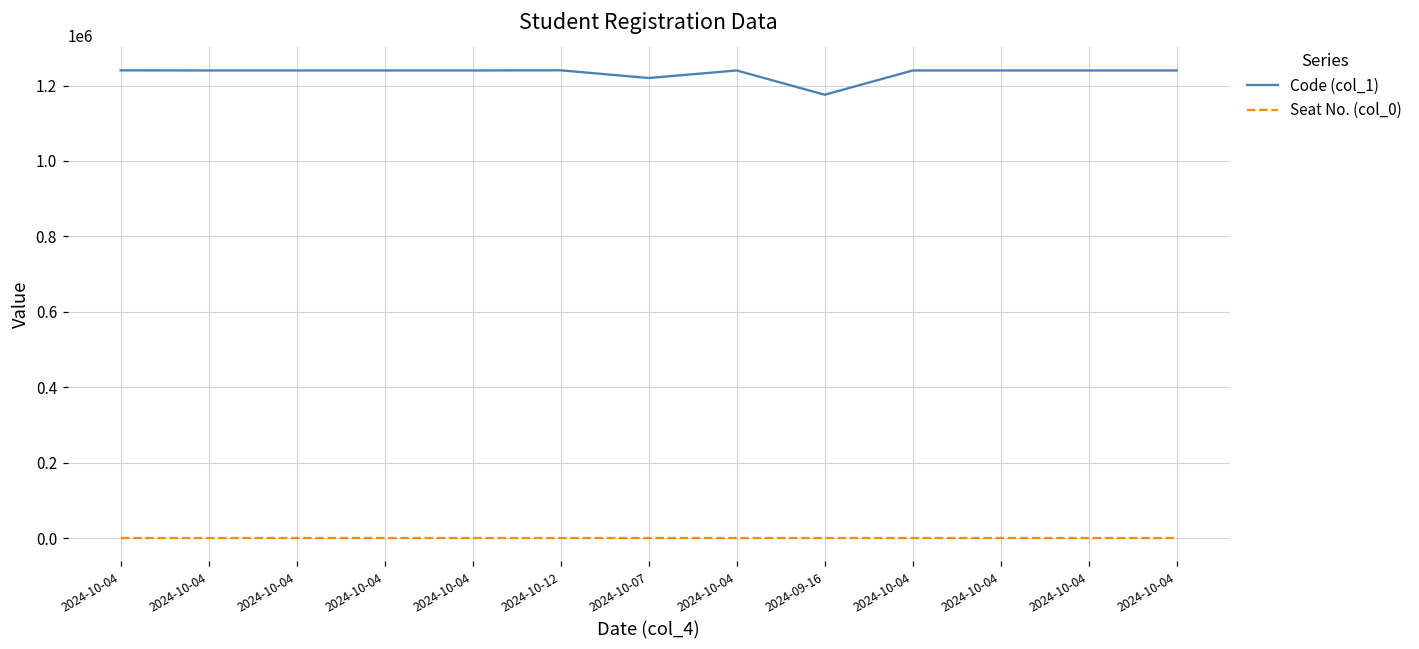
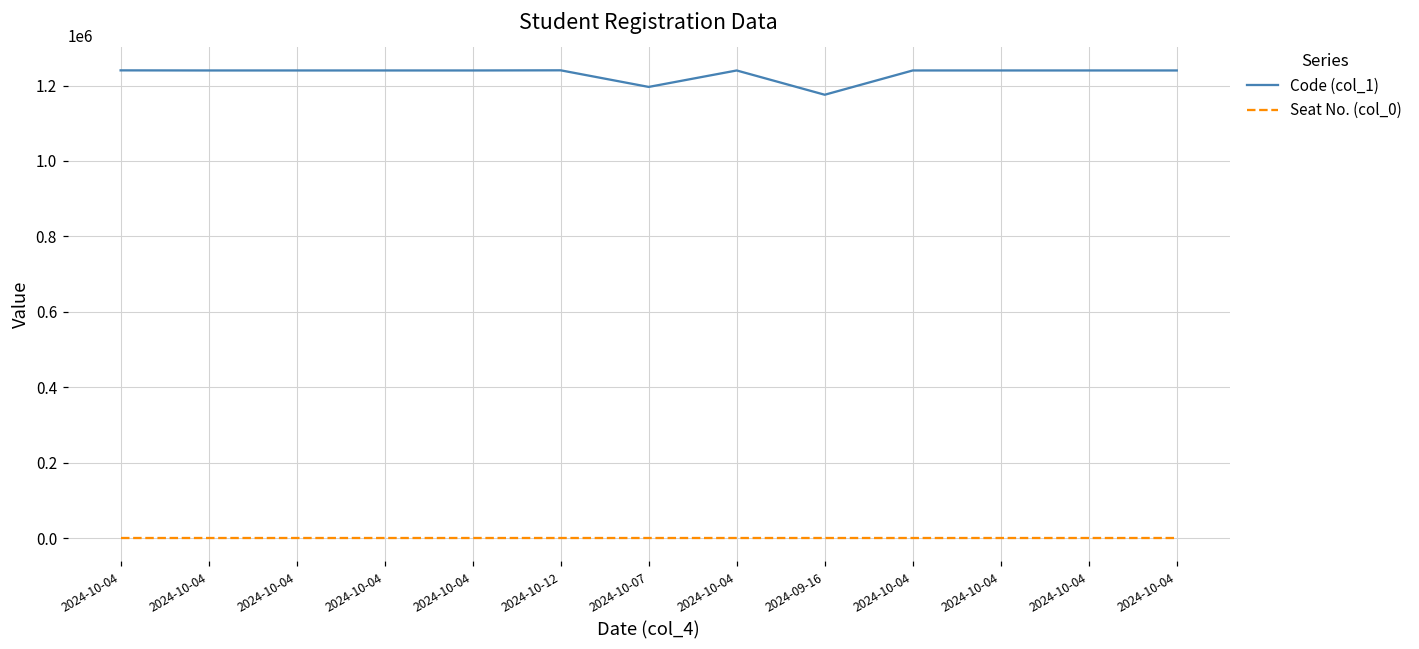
  {
    "Code (col_1)": {
      "2024-10-12": 1240000,
-     "2024-10-07": 1220000,
+     "2024-10-07": 1200000,
      "2024-09-16": 1180000
    },
    "Seat No. (col_0)": {
      "2024-10-12": 0,
      "2024-10-07": 0,
      "2024-09-16": 0
    }
  }
